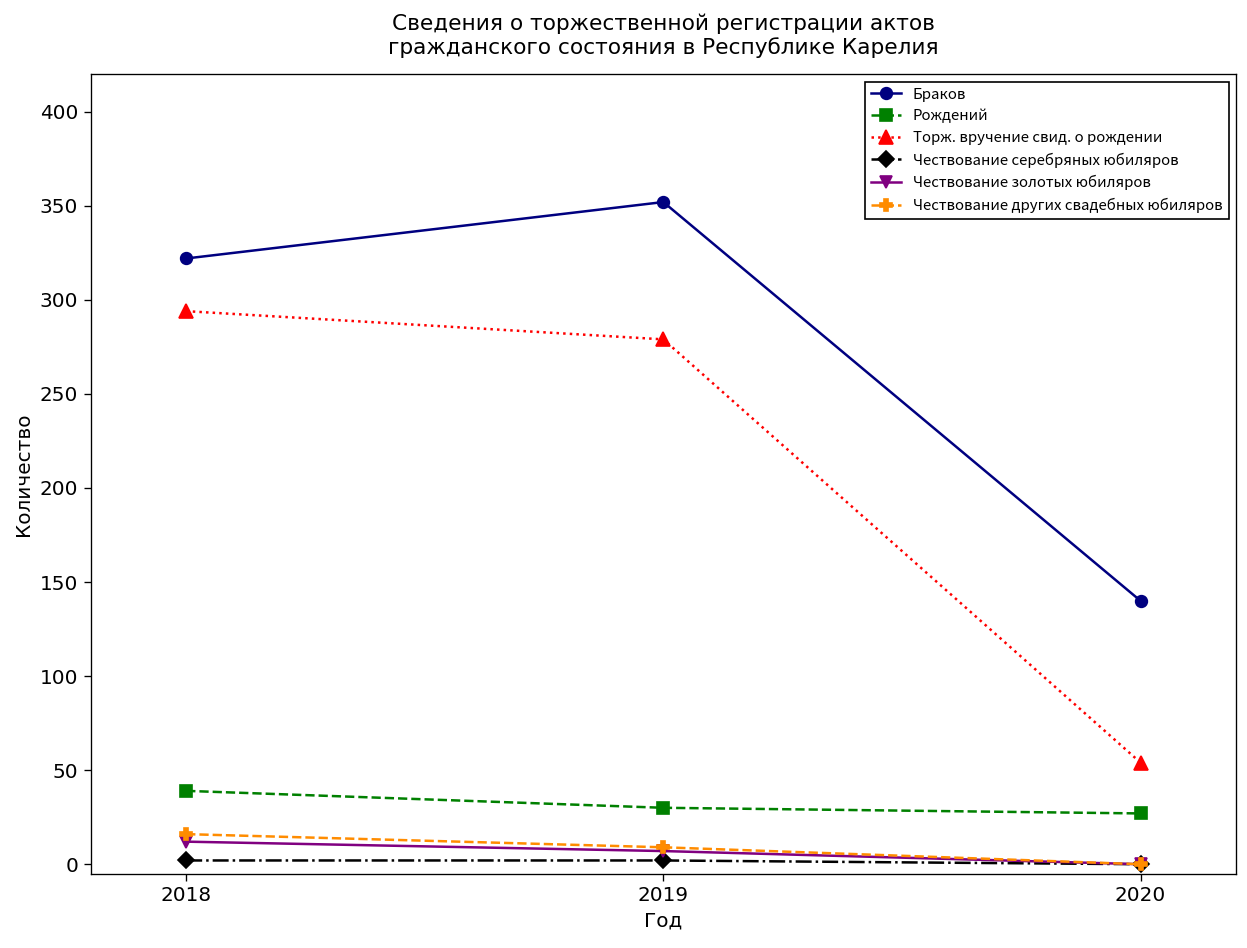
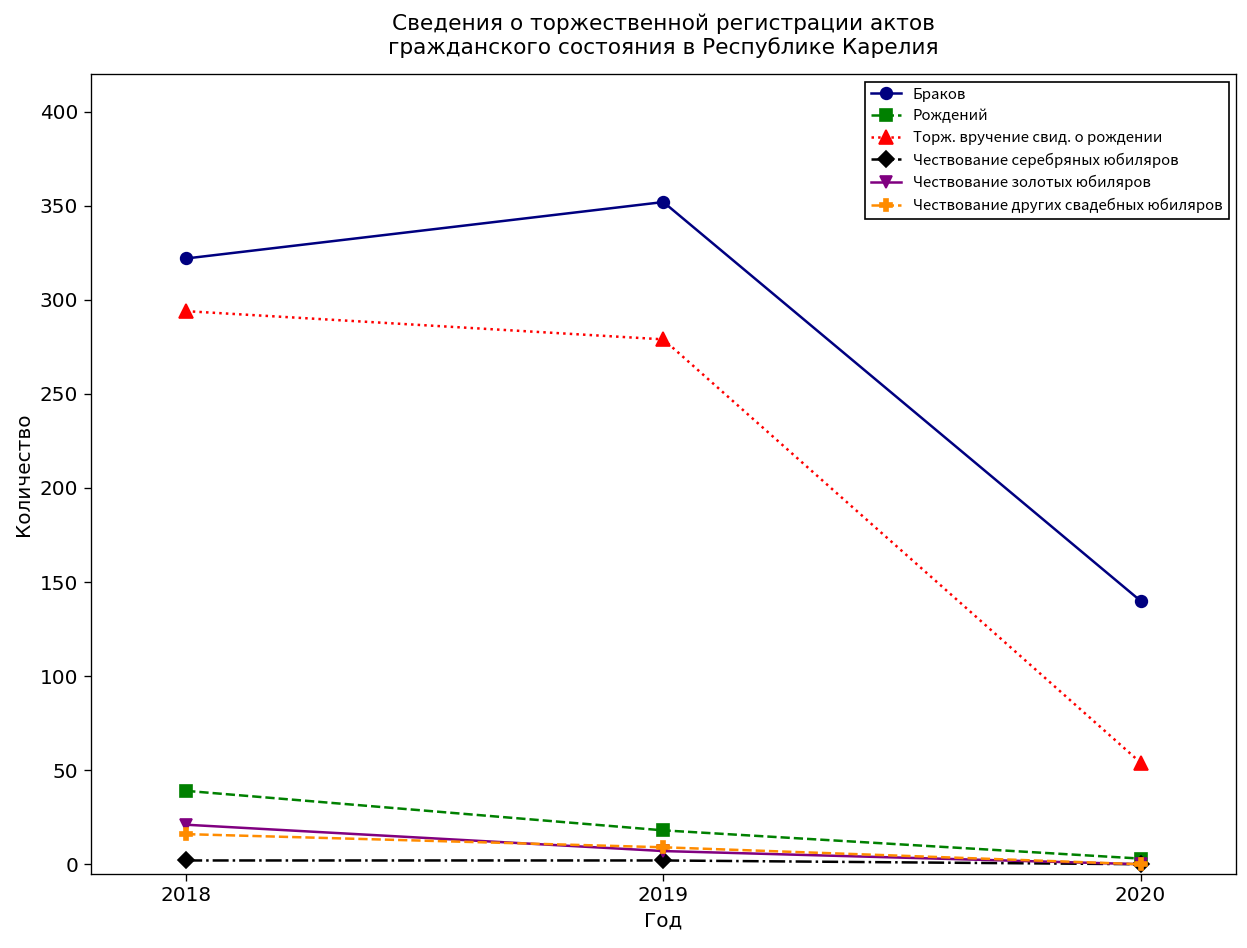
  {
    "Браков": {
      "2018": 322,
      "2019": 352,
      "2020": 140
    },
    "Рождений": {
      "2018": 39,
-     "2019": 30,
-     "2020": 27
+     "2019": 18,
+     "2020": 3
    },
    "Торж. вручение свид. о рождении": {
      "2018": 294,
      "2019": 279,
      "2020": 54
    },
    "Чествование серебряных юбиляров": {
      "2018": 2,
      "2019": 2
    },
    "Чествование золотых юбиляров": {
-     "2018": 12,
+     "2018": 21,
      "2019": 7
    },
    "Чествование других свадебных юбиляров": {
      "2018": 16,
      "2019": 9
    }
  }
